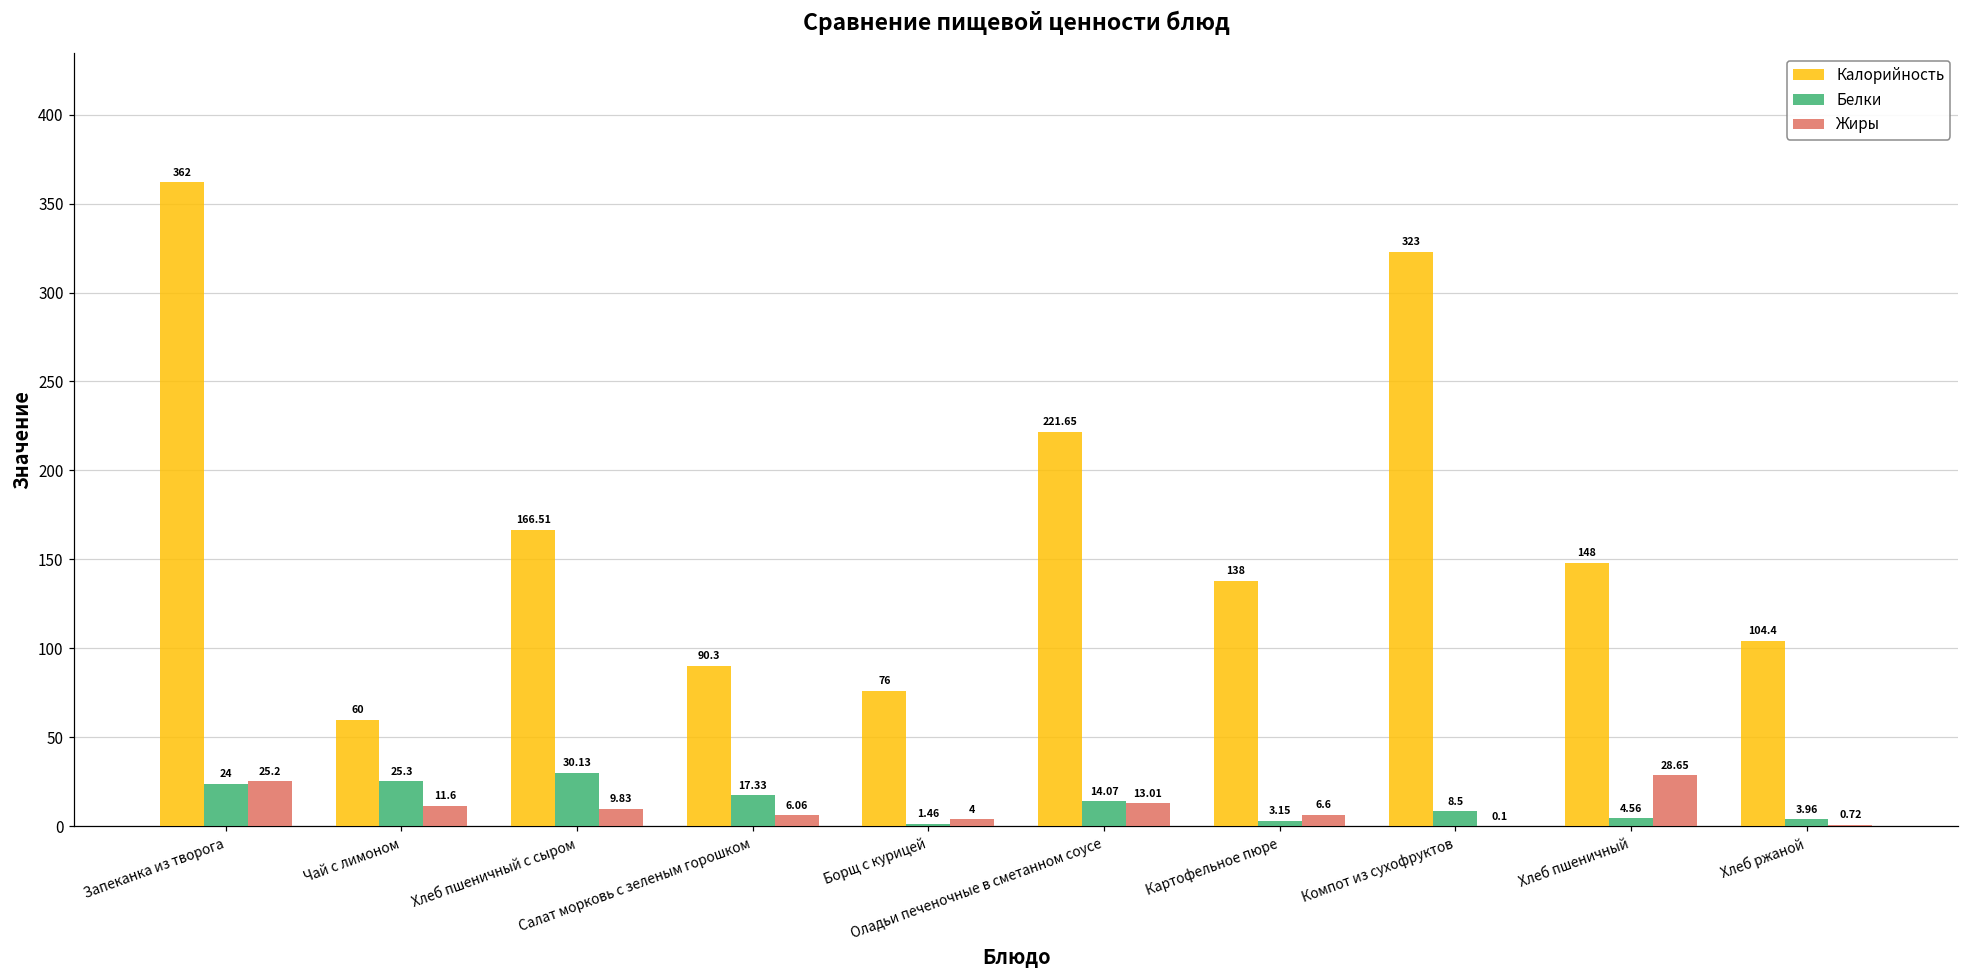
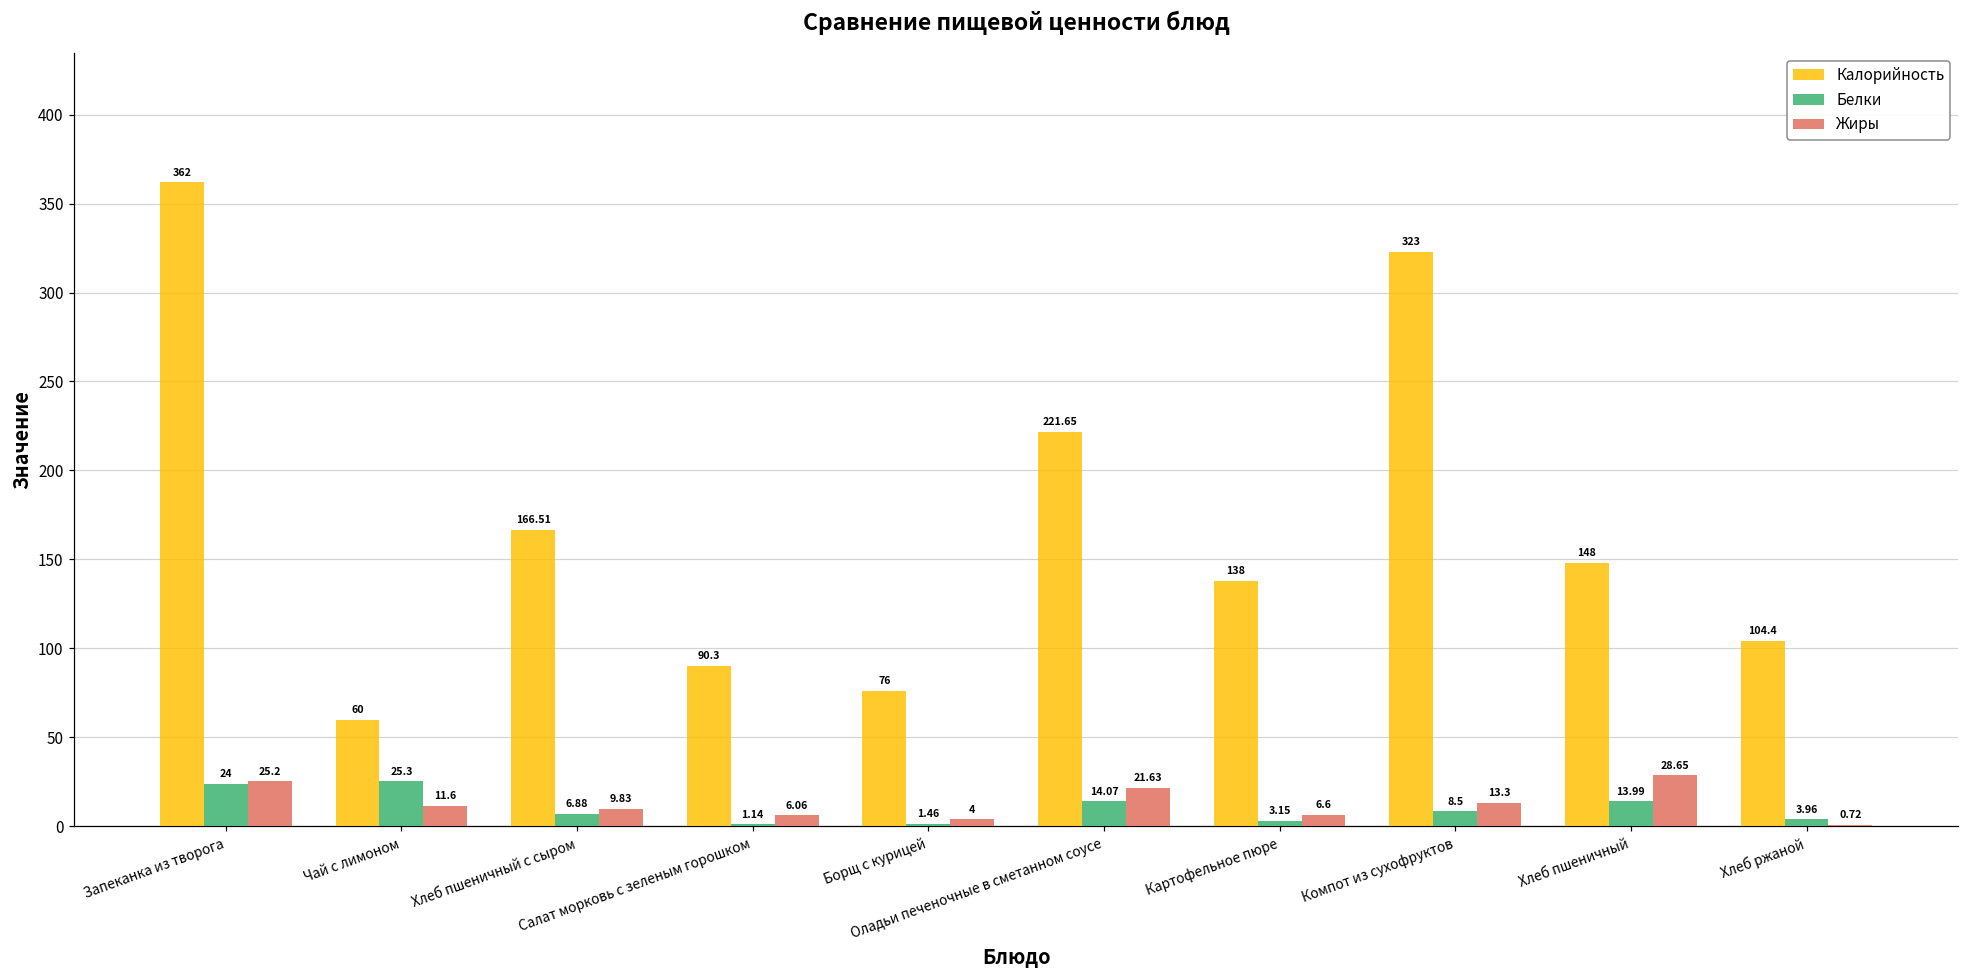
  {
    "Калорийность": {
      "Запеканка из творога": 362,
      "Чай с лимоном": 60,
      "Хлеб пшеничный с сыром": 166.51,
      "Салат морковь с зеленым горошком": 90.3,
      "Борщ с курицей": 76,
      "Оладьи печеночные в сметанном соусе": 221.65,
      "Картофельное пюре": 138,
      "Компот из сухофруктов": 323,
      "Хлеб пшеничный": 148,
      "Хлеб ржаной": 104.4
    },
    "Белки": {
      "Запеканка из творога": 24,
      "Чай с лимоном": 25.3,
-     "Хлеб пшеничный с сыром": 30.13,
-     "Салат морковь с зеленым горошком": 17.33,
+     "Хлеб пшеничный с сыром": 6.88,
+     "Салат морковь с зеленым горошком": 1.14,
      "Борщ с курицей": 1.46,
      "Оладьи печеночные в сметанном соусе": 14.07,
      "Картофельное пюре": 3.15,
      "Компот из сухофруктов": 8.5,
-     "Хлеб пшеничный": 4.56,
+     "Хлеб пшеничный": 13.99,
      "Хлеб ржаной": 3.96
    },
    "Жиры": {
      "Запеканка из творога": 25.2,
      "Чай с лимоном": 11.6,
      "Хлеб пшеничный с сыром": 9.83,
      "Салат морковь с зеленым горошком": 6.06,
      "Борщ с курицей": 4,
-     "Оладьи печеночные в сметанном соусе": 13.01,
+     "Оладьи печеночные в сметанном соусе": 21.63,
      "Картофельное пюре": 6.6,
-     "Компот из сухофруктов": 0.1,
+     "Компот из сухофруктов": 13.3,
      "Хлеб пшеничный": 28.65,
      "Хлеб ржаной": 0.72
    }
  }
